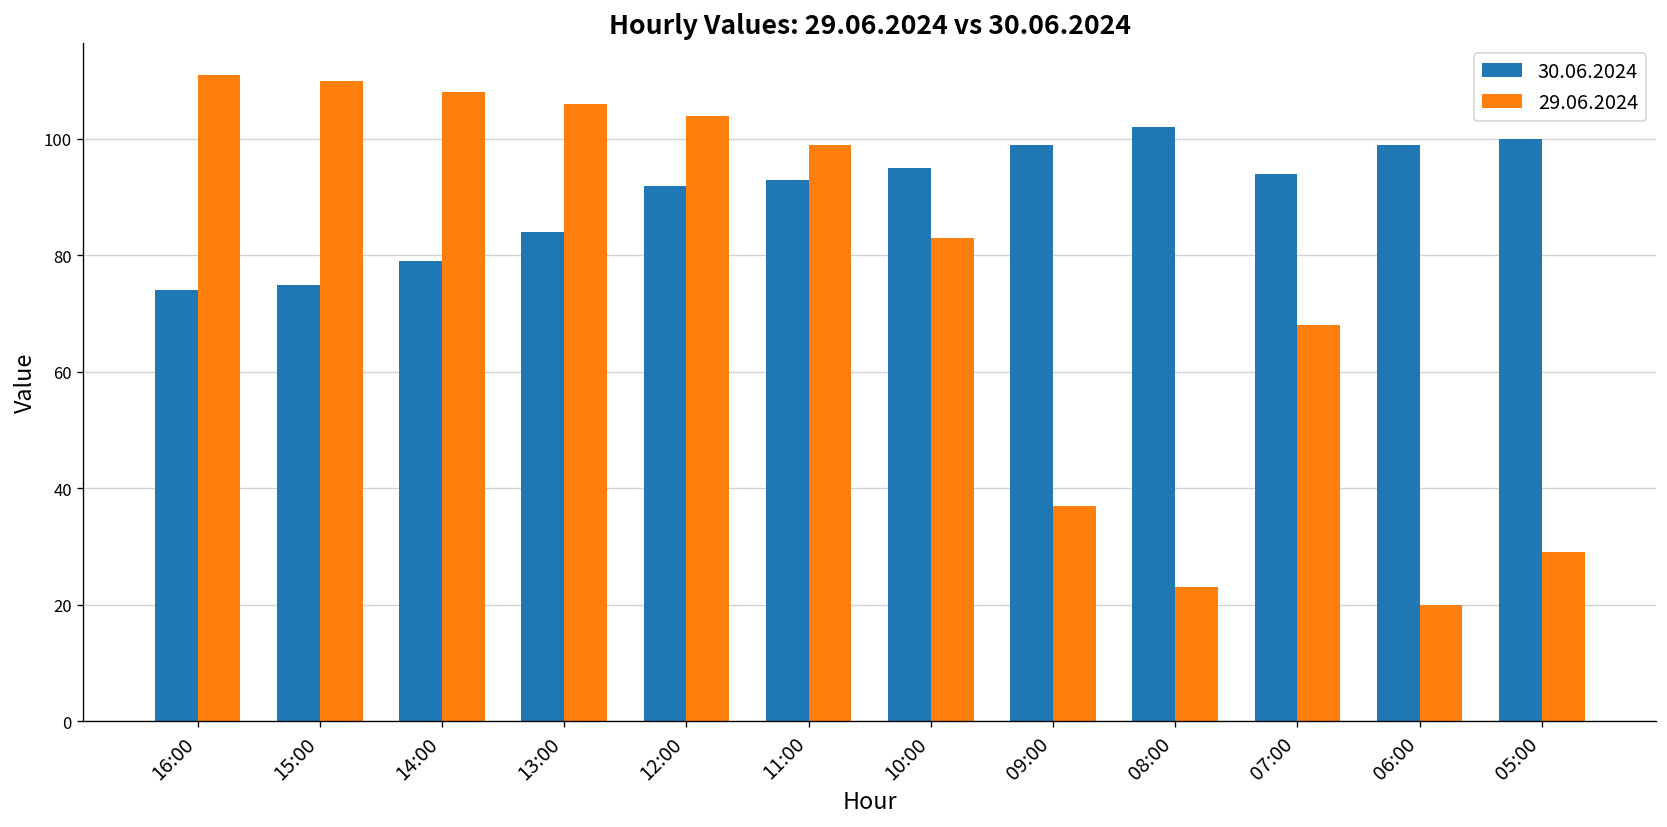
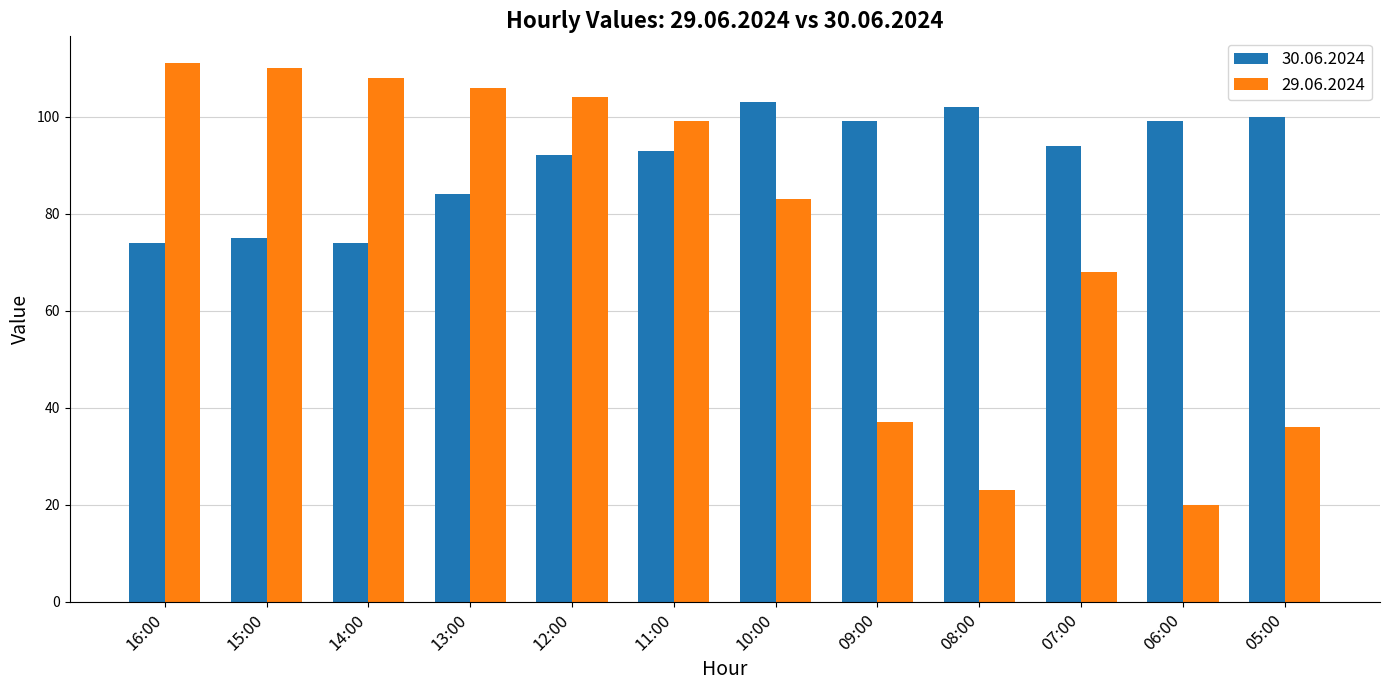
  {
    "30.06.2024": {
      "16:00": 74,
      "15:00": 75,
-     "14:00": 79,
+     "14:00": 74,
      "13:00": 84,
      "12:00": 92,
      "11:00": 93,
-     "10:00": 95,
+     "10:00": 103,
      "09:00": 99,
      "08:00": 102,
      "07:00": 94,
      "06:00": 99,
      "05:00": 100
    },
    "29.06.2024": {
      "16:00": 111,
      "15:00": 110,
      "14:00": 108,
      "13:00": 106,
      "12:00": 104,
      "11:00": 99,
      "10:00": 83,
      "09:00": 37,
      "08:00": 23,
      "07:00": 68,
      "06:00": 20,
-     "05:00": 29
+     "05:00": 36
    }
  }
